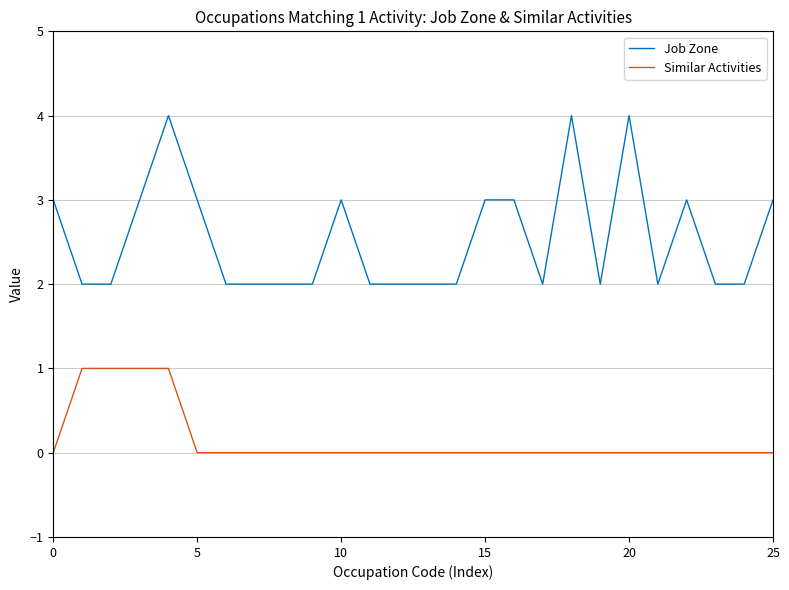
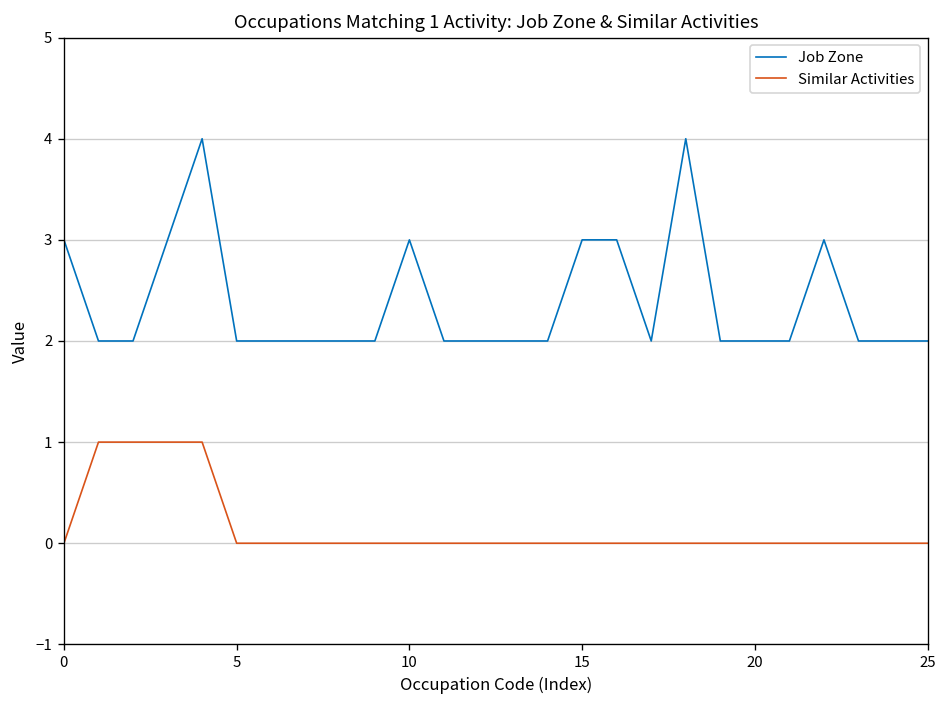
  {
    "Job Zone": {
      "0": 3,
-     "5": 3,
+     "5": 2,
      "10": 3,
      "15": 3,
-     "20": 4,
-     "25": 3
+     "20": 2,
+     "25": 2
    },
    "Similar Activities": {
      "0": 0,
      "5": 0,
      "10": 0,
      "15": 0,
      "20": 0,
      "25": 0
    }
  }
